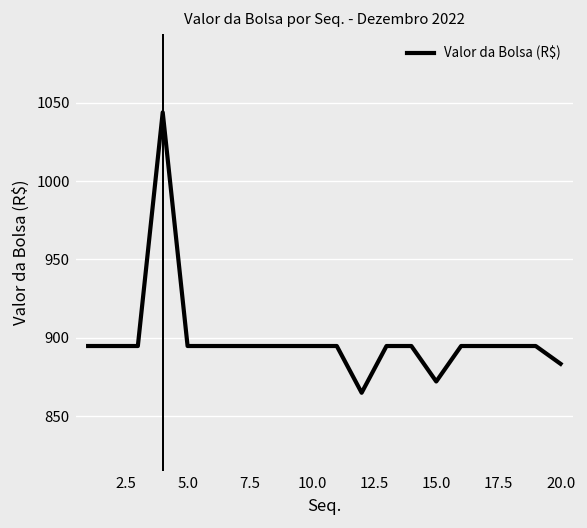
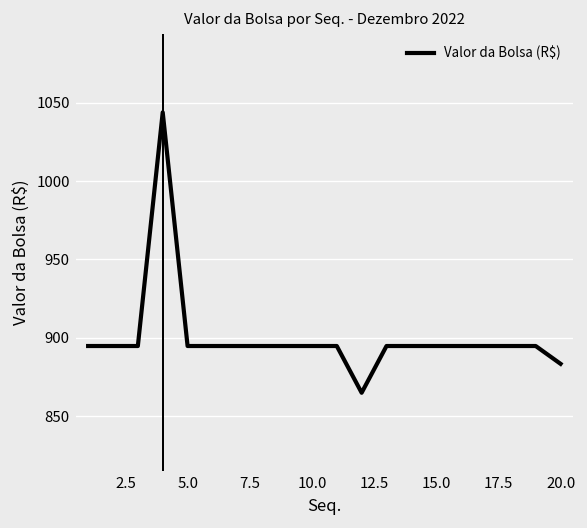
  {
    "5.0": 895,
    "10.0": 895,
-   "15.0": 872,
+   "15.0": 895,
    "20.0": 883
  }
